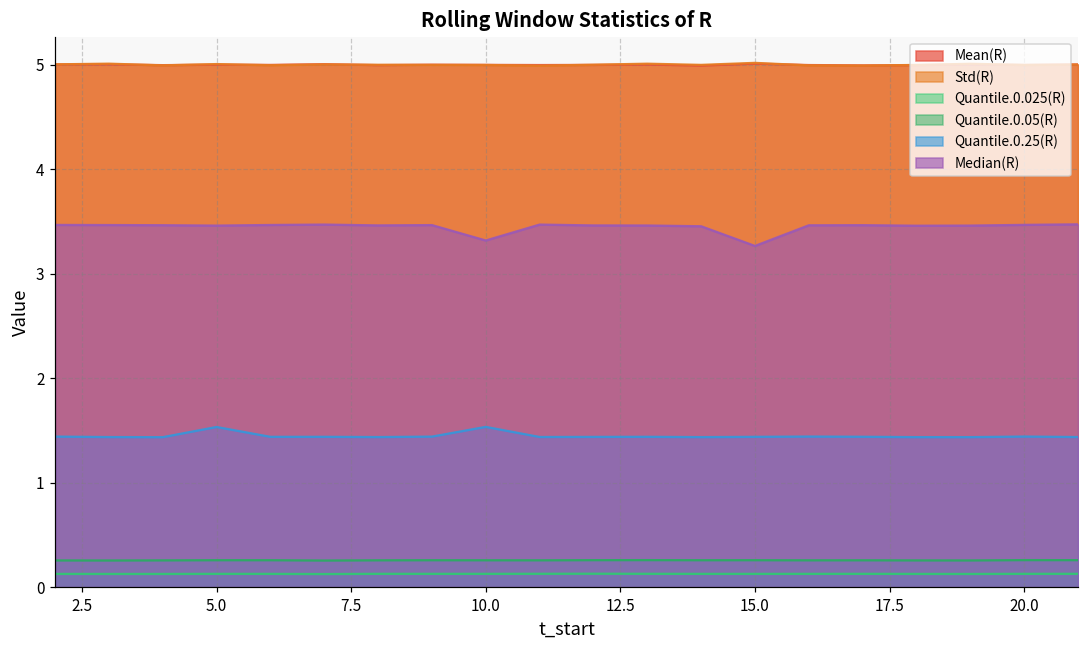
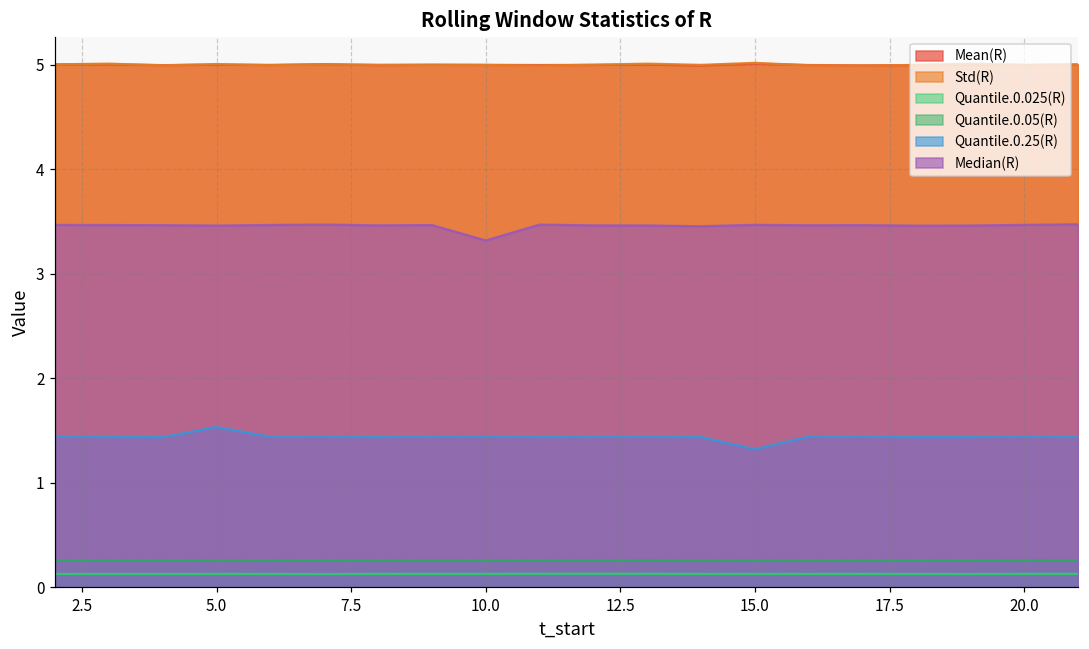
  {
    "Quantile.0.25(R)": {
      "5.0": 1.5,
-     "10.0": 1.5,
-     "15.0": 1.4,
+     "10.0": 1.4,
+     "15.0": 1.3,
      "20.0": 1.4
    },
    "Median(R)": {
      "5.0": 3.5,
      "10.0": 3.3,
-     "15.0": 3.3,
+     "15.0": 3.5,
      "20.0": 3.5
    }
  }
